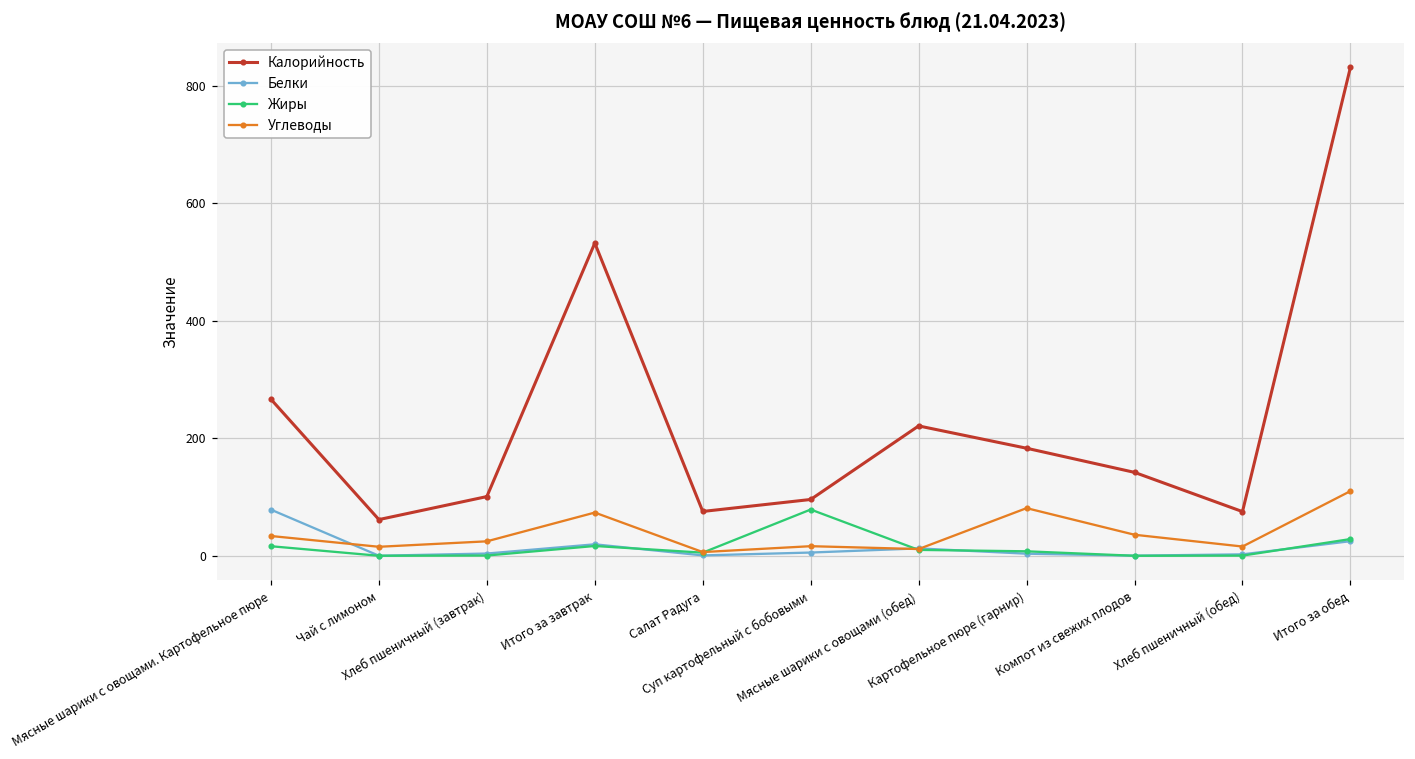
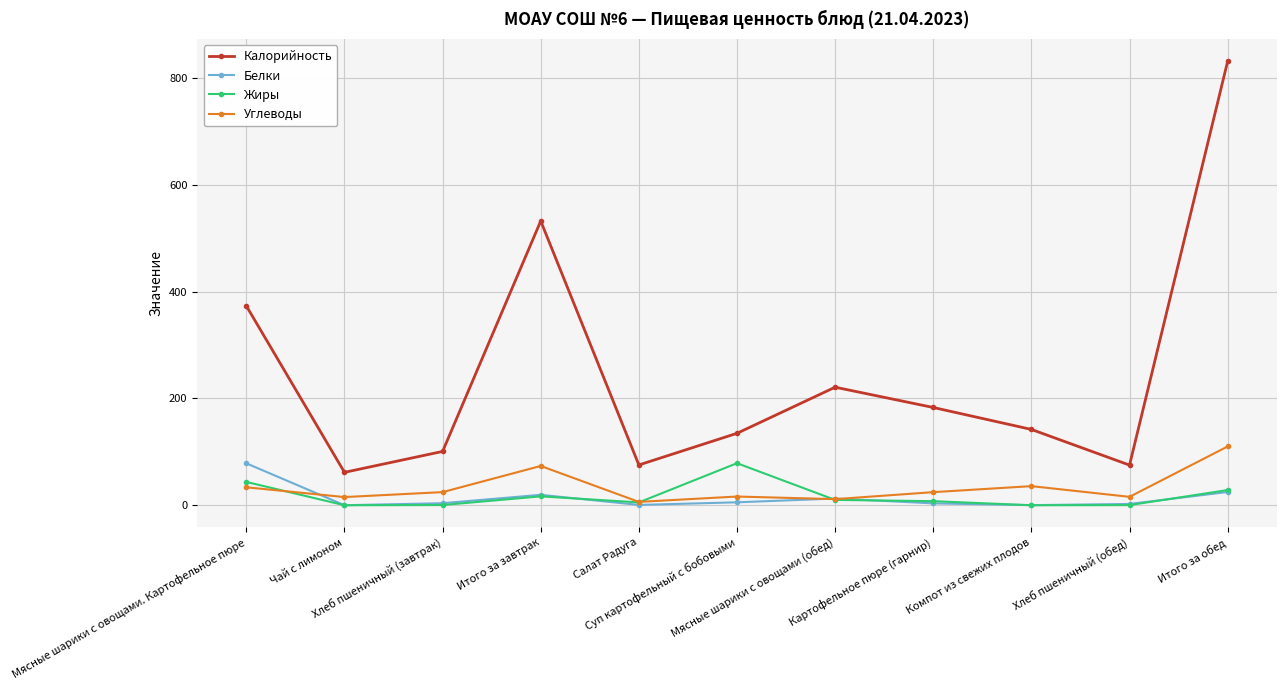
  {
    "Калорийность": {
-     "Мясные шарики с овощами. Картофельное пюре": 270,
+     "Мясные шарики с овощами. Картофельное пюре": 370,
      "Чай с лимоном": 60,
      "Хлеб пшеничный (завтрак)": 100,
      "Итого за завтрак": 530,
      "Салат Радуга": 80,
-     "Суп картофельный с бобовыми": 100,
+     "Суп картофельный с бобовыми": 130,
      "Мясные шарики с овощами (обед)": 220,
      "Картофельное пюре (гарнир)": 180,
      "Компот из свежих плодов": 140,
      "Хлеб пшеничный (обед)": 80,
      "Итого за обед": 830
    },
    "Белки": {
      "Мясные шарики с овощами. Картофельное пюре": 80,
      "Суп картофельный с бобовыми": 10
    },
    "Жиры": {
-     "Мясные шарики с овощами. Картофельное пюре": 20,
+     "Мясные шарики с овощами. Картофельное пюре": 40,
      "Суп картофельный с бобовыми": 80
    },
    "Углеводы": {
      "Мясные шарики с овощами. Картофельное пюре": 30,
      "Чай с лимоном": 20,
      "Хлеб пшеничный (завтрак)": 20,
      "Итого за завтрак": 70,
      "Суп картофельный с бобовыми": 20,
-     "Картофельное пюре (гарнир)": 80,
+     "Картофельное пюре (гарнир)": 20,
      "Компот из свежих плодов": 40,
      "Хлеб пшеничный (обед)": 20,
      "Итого за обед": 110
    }
  }
